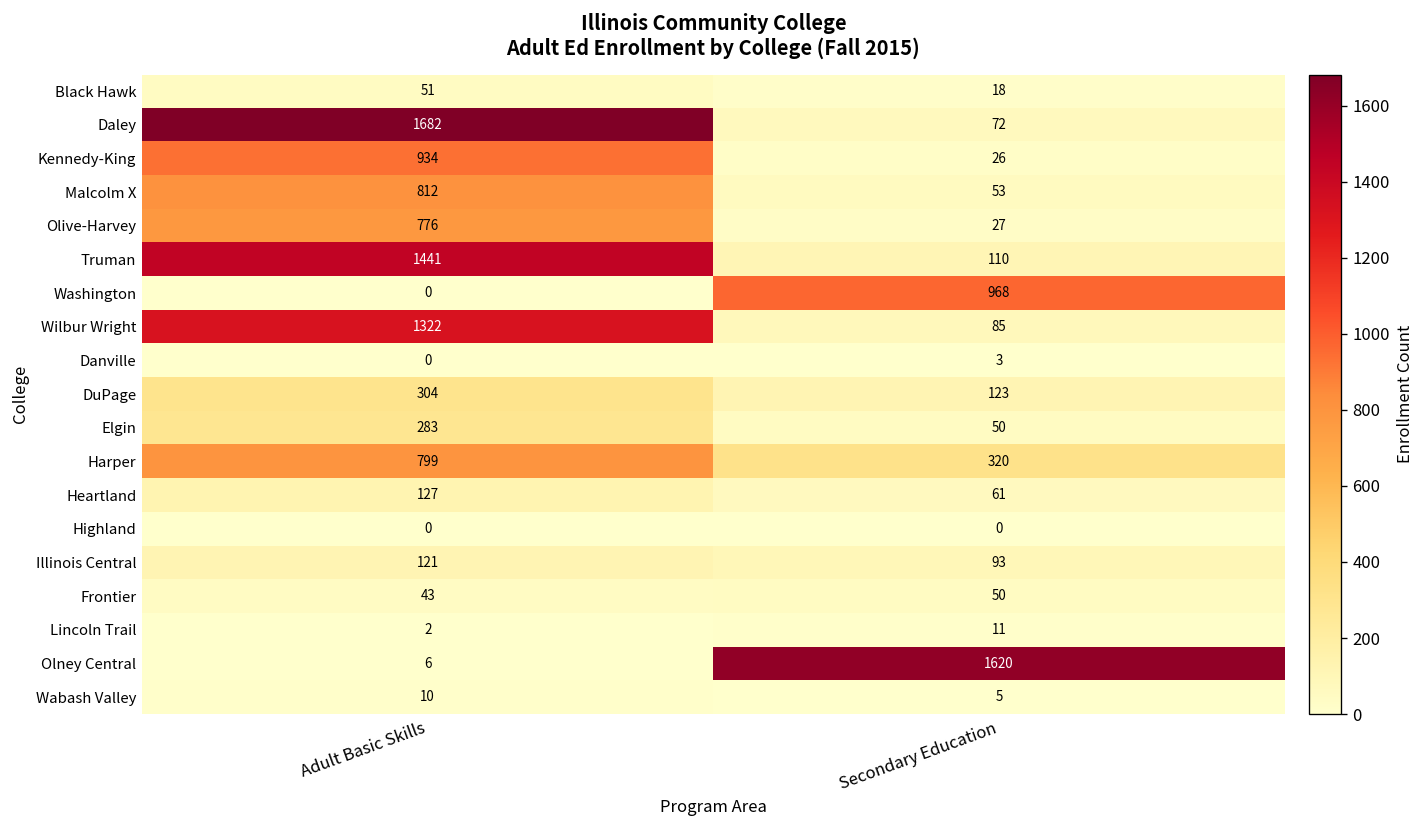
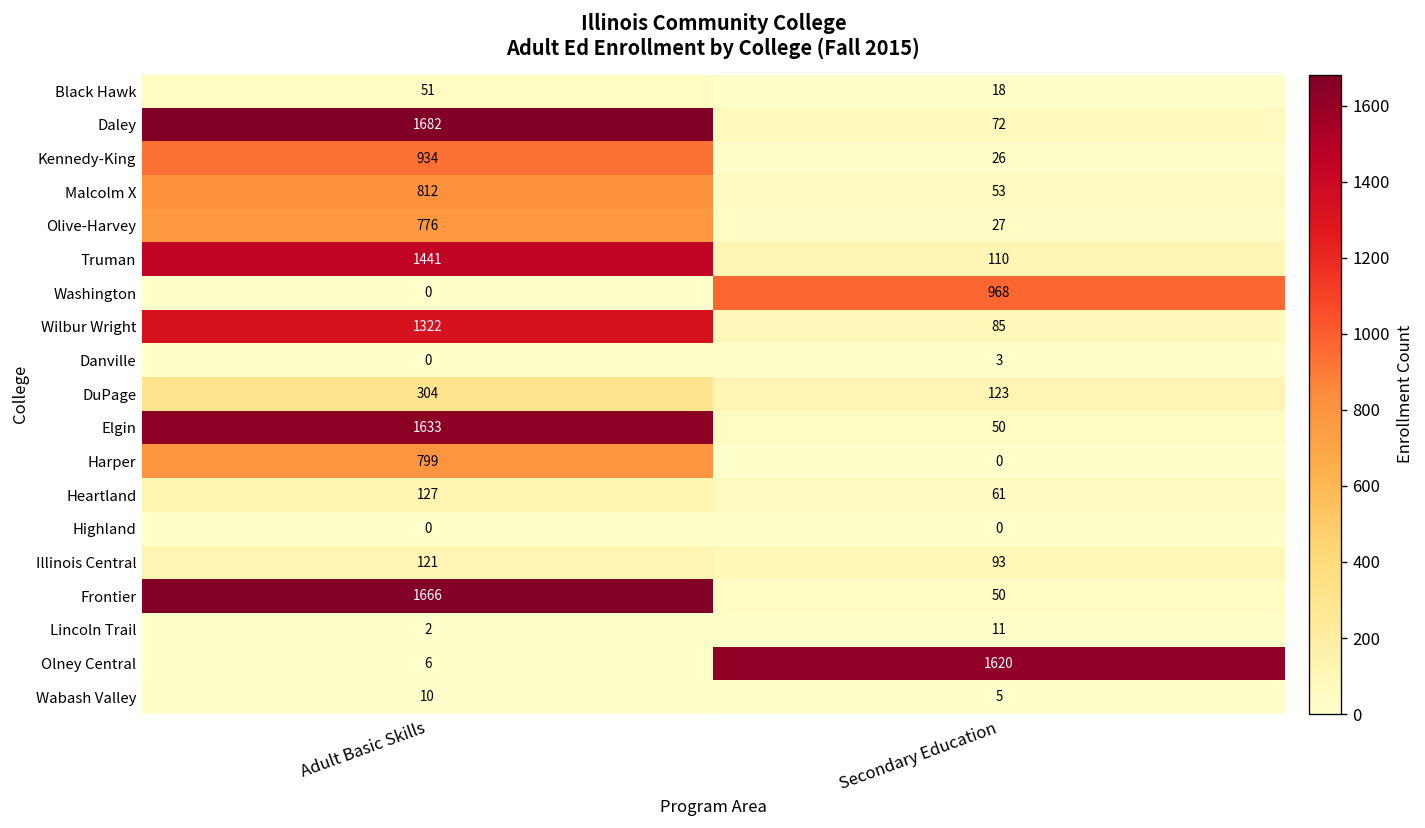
  {
    "Black Hawk": {
      "Adult Basic Skills": 51,
      "Secondary Education": 18
    },
    "Daley": {
      "Adult Basic Skills": 1682,
      "Secondary Education": 72
    },
    "Kennedy-King": {
      "Adult Basic Skills": 934,
      "Secondary Education": 26
    },
    "Malcolm X": {
      "Adult Basic Skills": 812,
      "Secondary Education": 53
    },
    "Olive-Harvey": {
      "Adult Basic Skills": 776,
      "Secondary Education": 27
    },
    "Truman": {
      "Adult Basic Skills": 1441,
      "Secondary Education": 110
    },
    "Washington": {
      "Adult Basic Skills": 0,
      "Secondary Education": 968
    },
    "Wilbur Wright": {
      "Adult Basic Skills": 1322,
      "Secondary Education": 85
    },
    "Danville": {
      "Adult Basic Skills": 0,
      "Secondary Education": 3
    },
    "DuPage": {
      "Adult Basic Skills": 304,
      "Secondary Education": 123
    },
    "Elgin": {
-     "Adult Basic Skills": 283,
+     "Adult Basic Skills": 1633,
      "Secondary Education": 50
    },
    "Harper": {
      "Adult Basic Skills": 799,
-     "Secondary Education": 320
+     "Secondary Education": 0
    },
    "Heartland": {
      "Adult Basic Skills": 127,
      "Secondary Education": 61
    },
    "Highland": {
      "Adult Basic Skills": 0,
      "Secondary Education": 0
    },
    "Illinois Central": {
      "Adult Basic Skills": 121,
      "Secondary Education": 93
    },
    "Frontier": {
-     "Adult Basic Skills": 43,
+     "Adult Basic Skills": 1666,
      "Secondary Education": 50
    },
    "Lincoln Trail": {
      "Adult Basic Skills": 2,
      "Secondary Education": 11
    },
    "Olney Central": {
      "Adult Basic Skills": 6,
      "Secondary Education": 1620
    },
    "Wabash Valley": {
      "Adult Basic Skills": 10,
      "Secondary Education": 5
    }
  }
